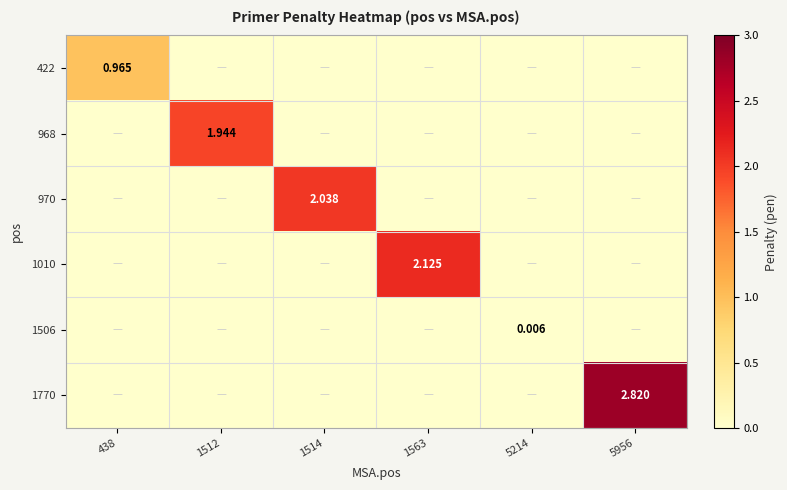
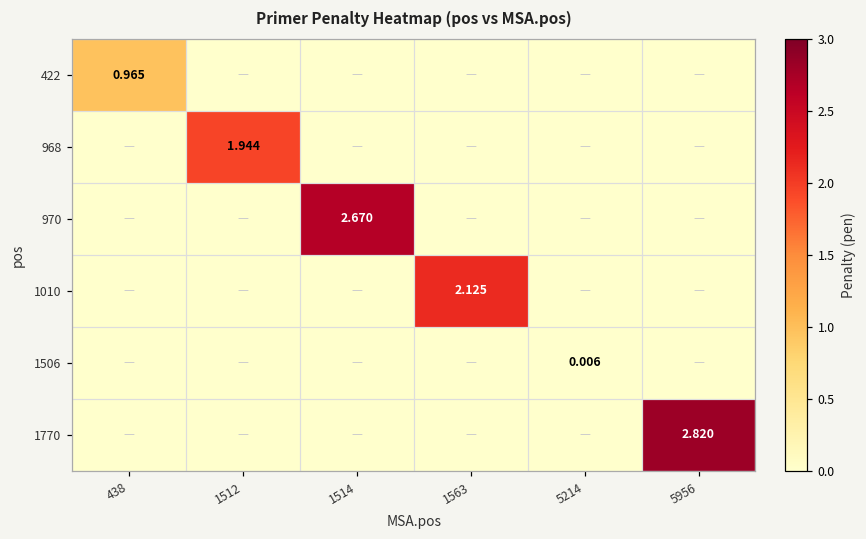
  {
    "422": {
      "438": 0.965
    },
    "968": {
      "1512": 1.944
    },
    "970": {
-     "1514": 2.038
+     "1514": 2.670
    },
    "1010": {
      "1563": 2.125
    },
    "1506": {
      "5214": 0.006
    },
    "1770": {
      "5956": 2.820
    }
  }
